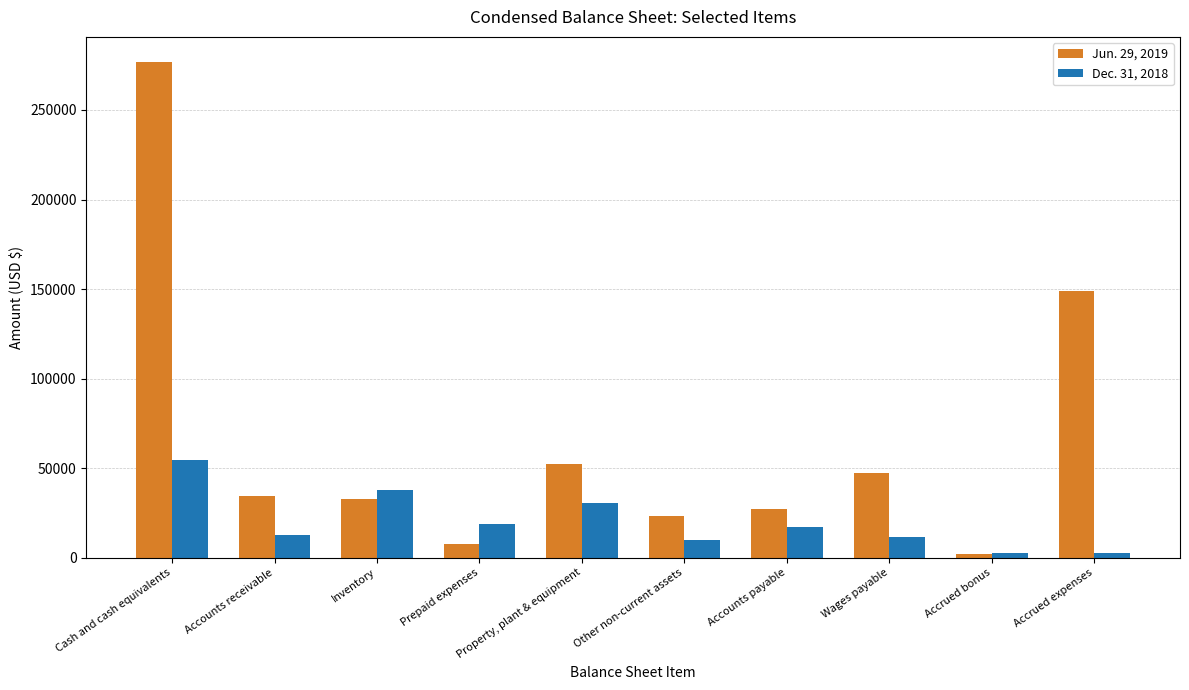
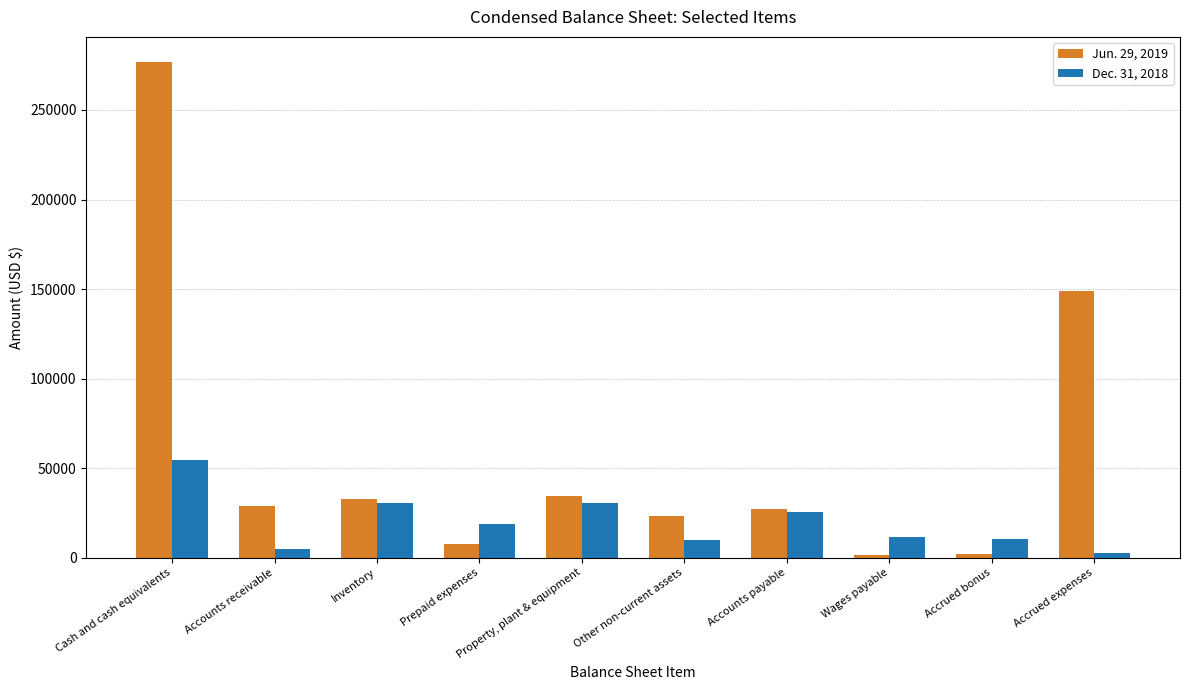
  {
    "Jun. 29, 2019": {
      "Cash and cash equivalents": 277000,
-     "Accounts receivable": 34000,
+     "Accounts receivable": 29000,
      "Inventory": 32000,
      "Prepaid expenses": 8000,
-     "Property, plant & equipment": 52000,
+     "Property, plant & equipment": 34000,
      "Other non-current assets": 23000,
      "Accounts payable": 27000,
-     "Wages payable": 47000,
+     "Wages payable": 1000,
      "Accrued bonus": 2000,
      "Accrued expenses": 149000
    },
    "Dec. 31, 2018": {
      "Cash and cash equivalents": 54000,
-     "Accounts receivable": 13000,
-     "Inventory": 38000,
+     "Accounts receivable": 5000,
+     "Inventory": 30000,
      "Prepaid expenses": 19000,
      "Property, plant & equipment": 31000,
      "Other non-current assets": 10000,
-     "Accounts payable": 17000,
+     "Accounts payable": 25000,
      "Wages payable": 12000,
-     "Accrued bonus": 2000,
+     "Accrued bonus": 10000,
      "Accrued expenses": 2000
    }
  }
